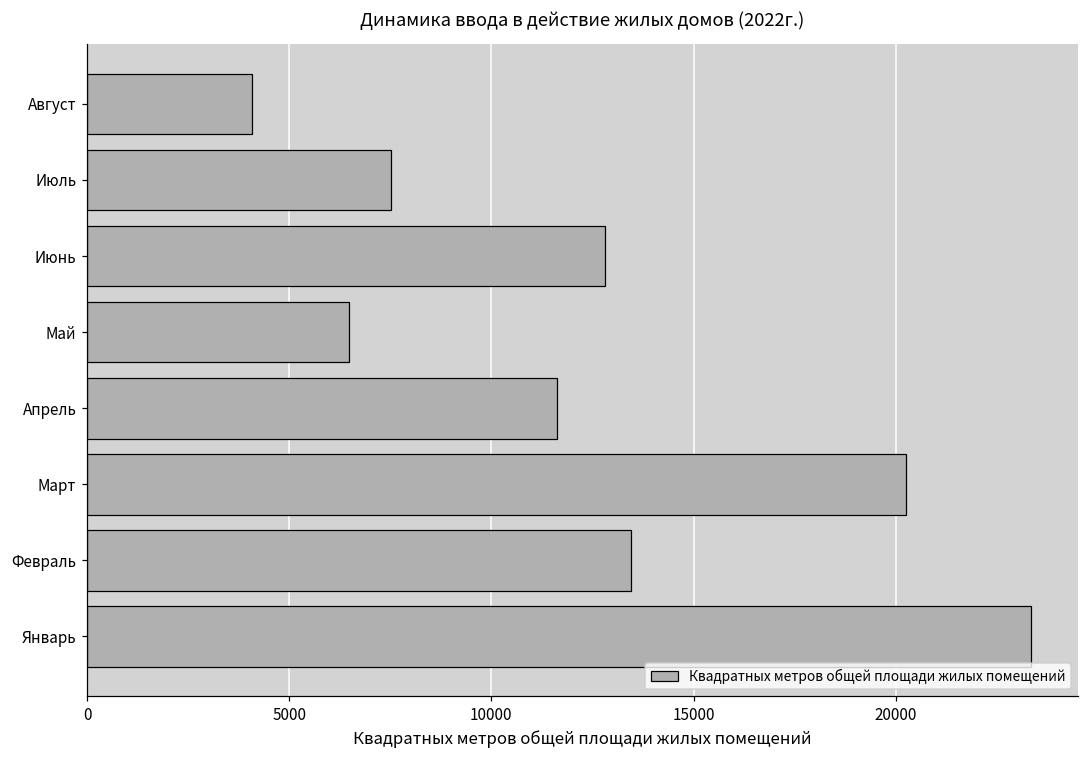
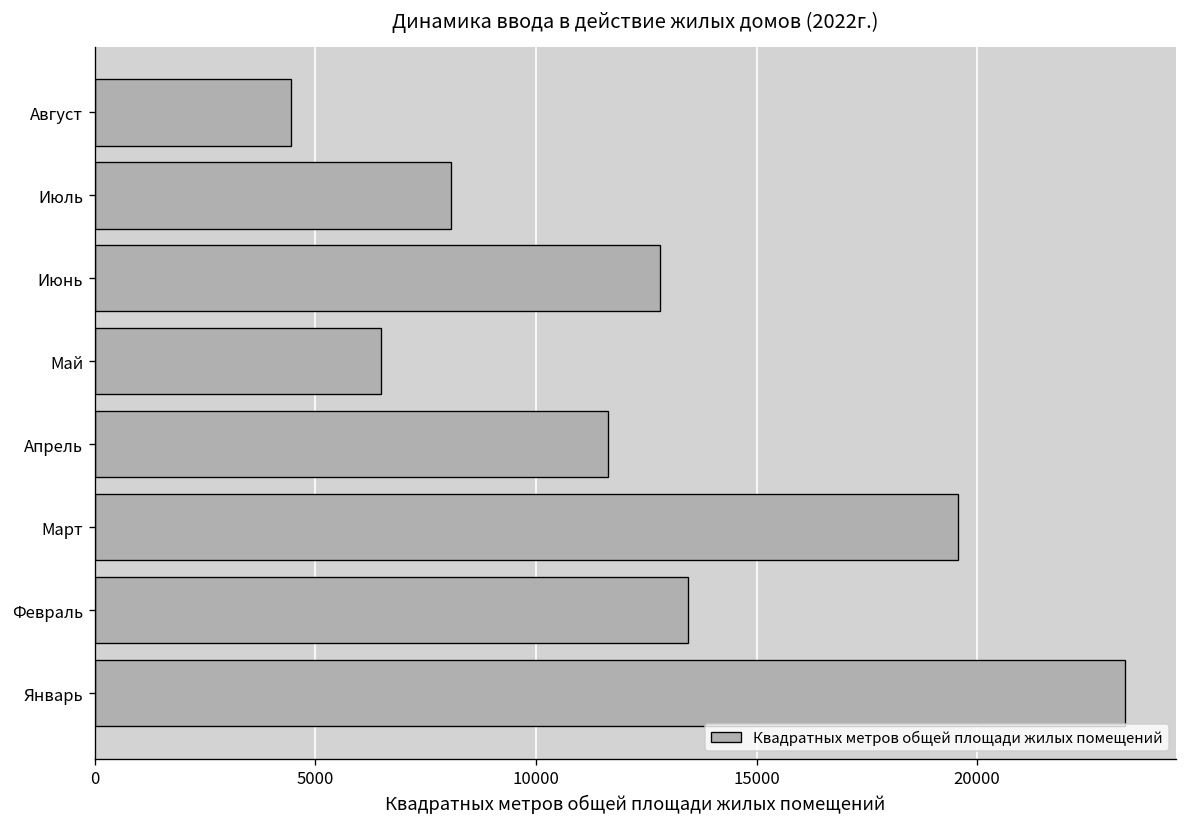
  {
-   "Август": 4100,
-   "Июль": 7500,
+   "Август": 4400,
+   "Июль": 8100,
    "Июнь": 12800,
    "Май": 6500,
    "Апрель": 11600,
-   "Март": 20300,
+   "Март": 19600,
    "Февраль": 13400,
    "Январь": 23300
  }
